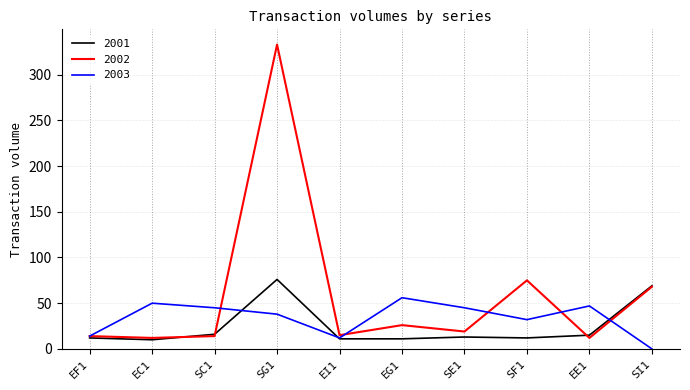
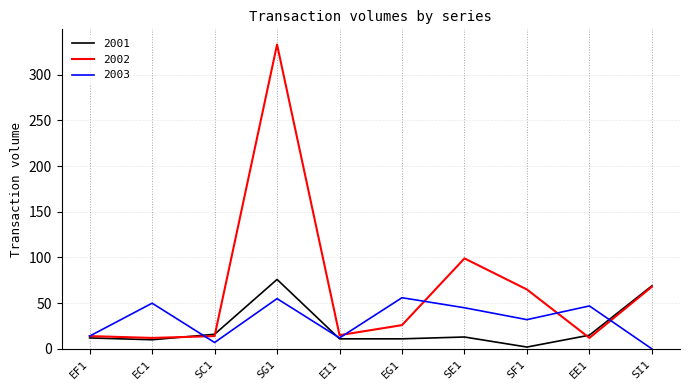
  {
    "2001": {
      "SG1": 80,
      "EG1": 10,
      "SE1": 10,
-     "SF1": 10,
+     "SF1": 0,
      "EE1": 20
    },
    "2002": {
      "SG1": 330,
      "EI1": 20,
      "EG1": 30,
-     "SE1": 20,
-     "SF1": 80,
+     "SE1": 100,
+     "SF1": 70,
      "EE1": 10
    },
    "2003": {
      "EC1": 50,
-     "SC1": 50,
-     "SG1": 40,
+     "SC1": 10,
+     "SG1": 60,
      "EG1": 60,
      "SE1": 50,
      "SF1": 30,
      "EE1": 50,
      "SI1": 0
    }
  }
